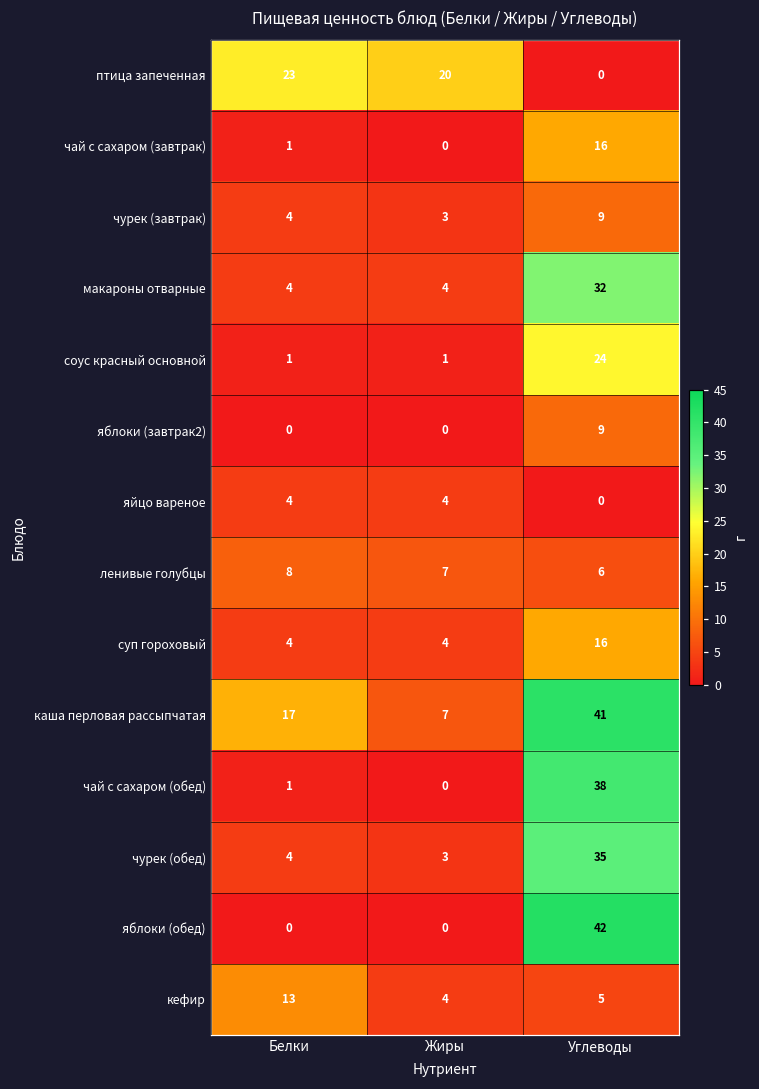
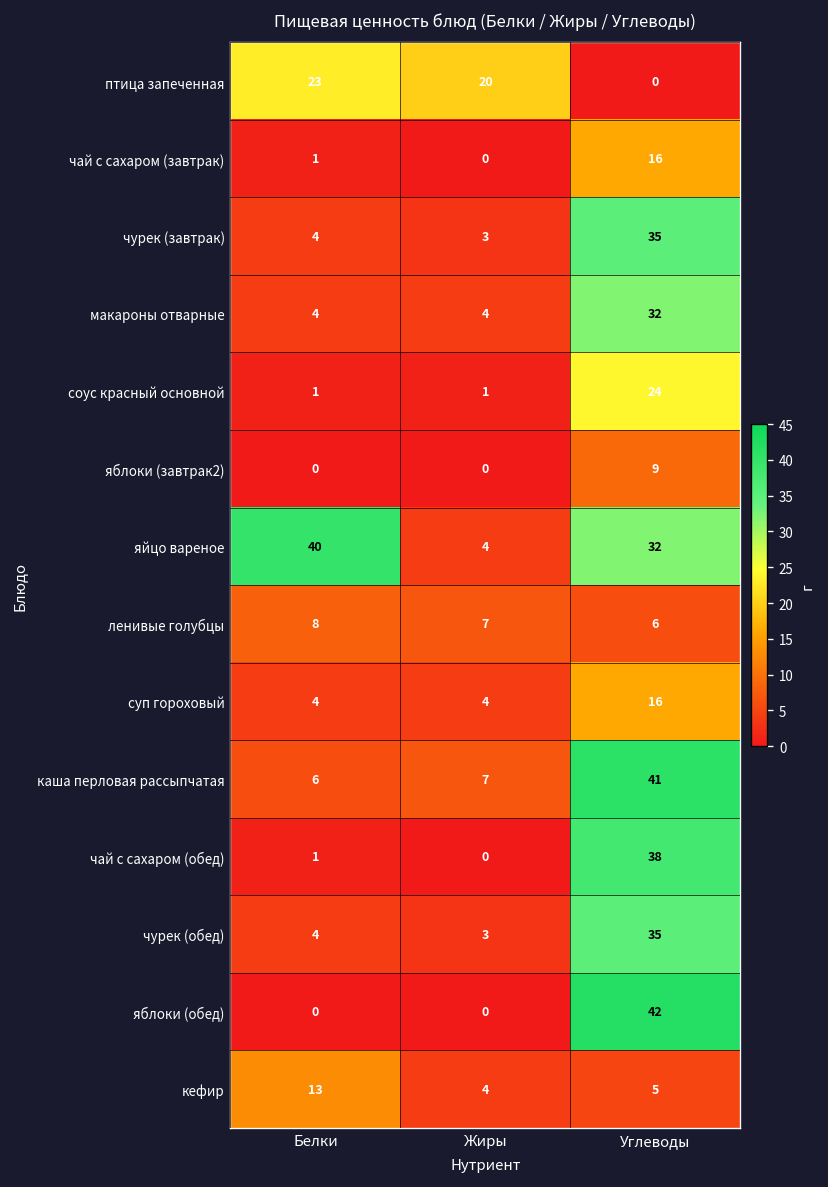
  {
    "птица запеченная": {
      "Белки": 23,
      "Жиры": 20,
      "Углеводы": 0
    },
    "чай с сахаром (завтрак)": {
      "Белки": 1,
      "Жиры": 0,
      "Углеводы": 16
    },
    "чурек (завтрак)": {
      "Белки": 4,
      "Жиры": 3,
-     "Углеводы": 9
+     "Углеводы": 35
    },
    "макароны отварные": {
      "Белки": 4,
      "Жиры": 4,
      "Углеводы": 32
    },
    "соус красный основной": {
      "Белки": 1,
      "Жиры": 1,
      "Углеводы": 24
    },
    "яблоки (завтрак2)": {
      "Белки": 0,
      "Жиры": 0,
      "Углеводы": 9
    },
    "яйцо вареное": {
-     "Белки": 4,
+     "Белки": 40,
      "Жиры": 4,
-     "Углеводы": 0
+     "Углеводы": 32
    },
    "ленивые голубцы": {
      "Белки": 8,
      "Жиры": 7,
      "Углеводы": 6
    },
    "суп гороховый": {
      "Белки": 4,
      "Жиры": 4,
      "Углеводы": 16
    },
    "каша перловая рассыпчатая": {
-     "Белки": 17,
+     "Белки": 6,
      "Жиры": 7,
      "Углеводы": 41
    },
    "чай с сахаром (обед)": {
      "Белки": 1,
      "Жиры": 0,
      "Углеводы": 38
    },
    "чурек (обед)": {
      "Белки": 4,
      "Жиры": 3,
      "Углеводы": 35
    },
    "яблоки (обед)": {
      "Белки": 0,
      "Жиры": 0,
      "Углеводы": 42
    },
    "кефир": {
      "Белки": 13,
      "Жиры": 4,
      "Углеводы": 5
    }
  }
